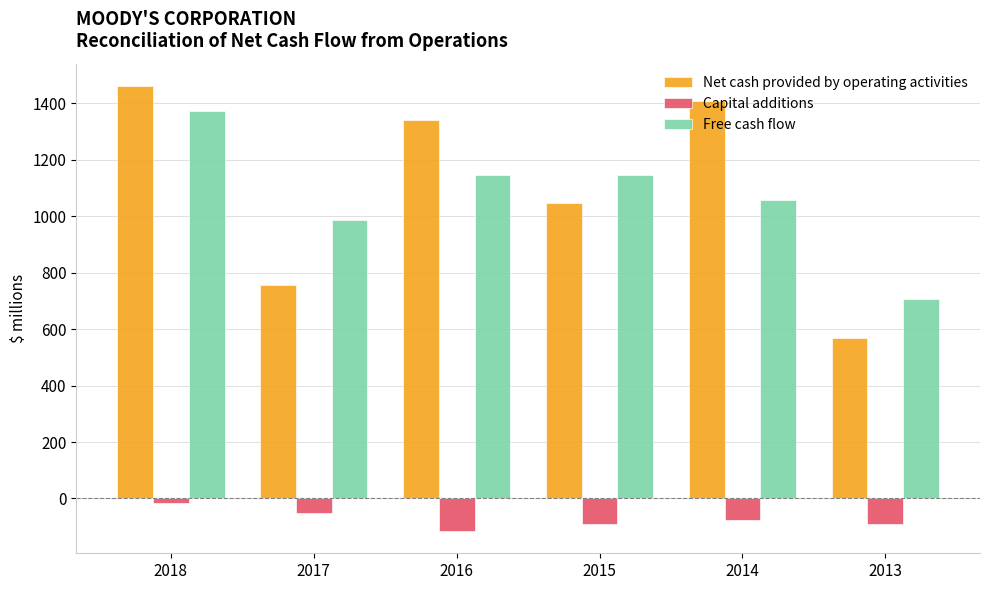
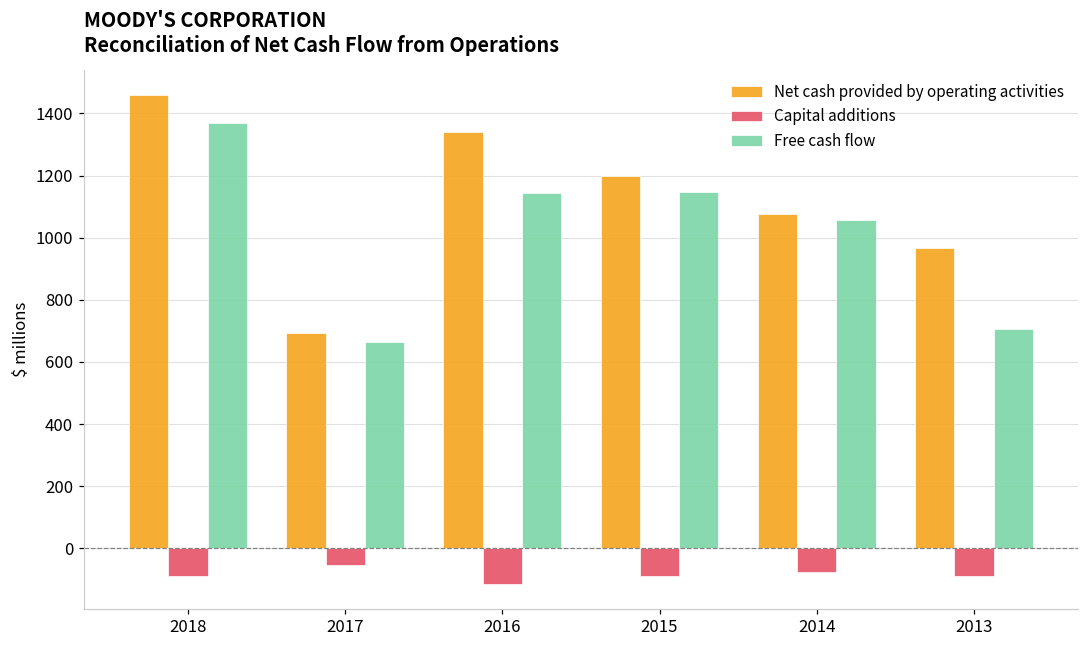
  {
    "Net cash provided by operating activities": {
      "2018": 1460,
-     "2017": 750,
+     "2017": 690,
      "2016": 1340,
-     "2015": 1040,
-     "2014": 1410,
-     "2013": 570
+     "2015": 1200,
+     "2014": 1080,
+     "2013": 970
    },
    "Capital additions": {
-     "2018": -20,
+     "2018": -90,
      "2017": -50,
      "2016": -120,
      "2015": -90,
      "2014": -70,
      "2013": -90
    },
    "Free cash flow": {
      "2018": 1370,
-     "2017": 990,
+     "2017": 660,
      "2016": 1140,
      "2015": 1150,
      "2014": 1060,
      "2013": 710
    }
  }
